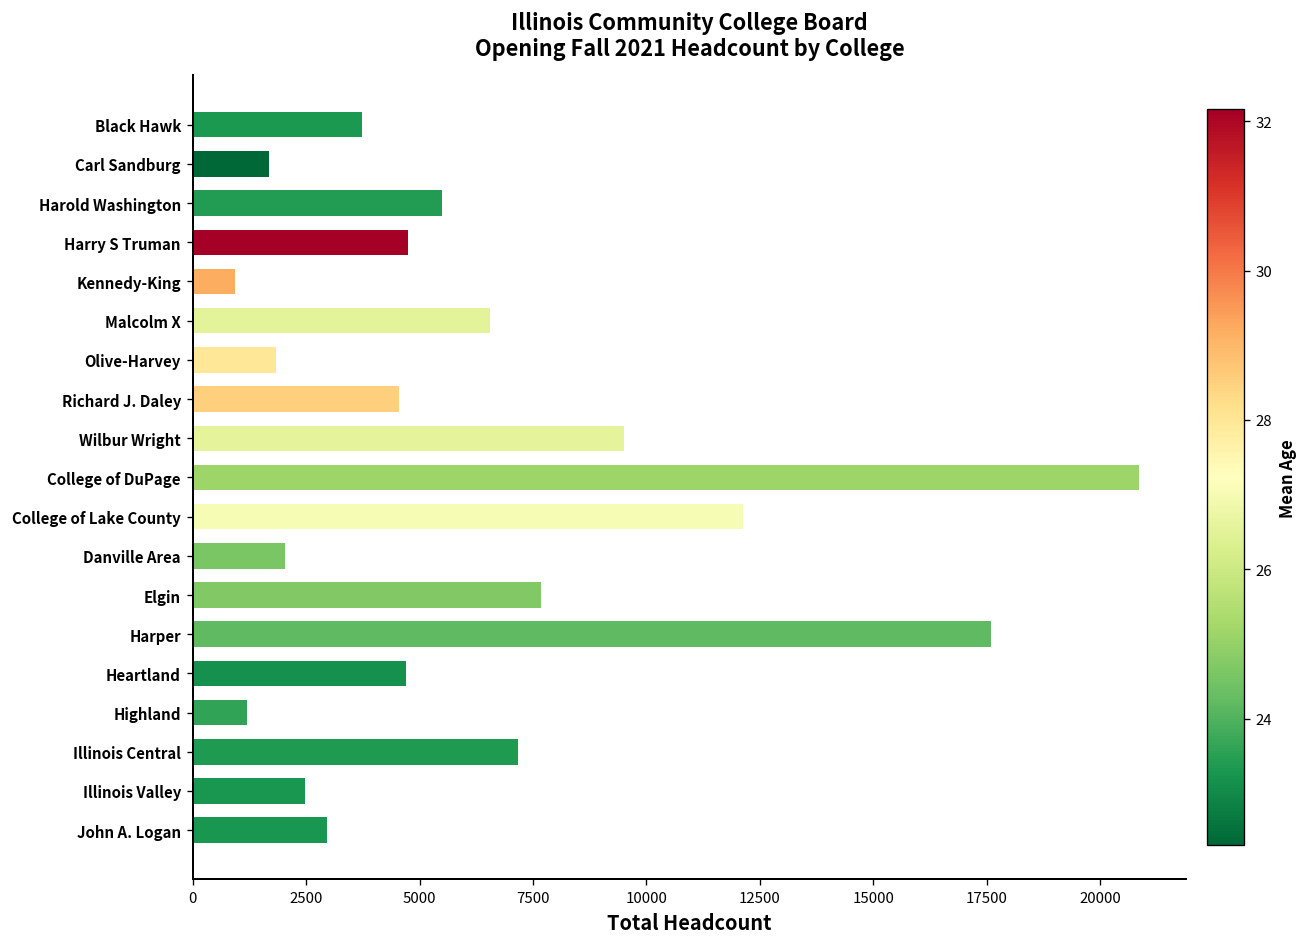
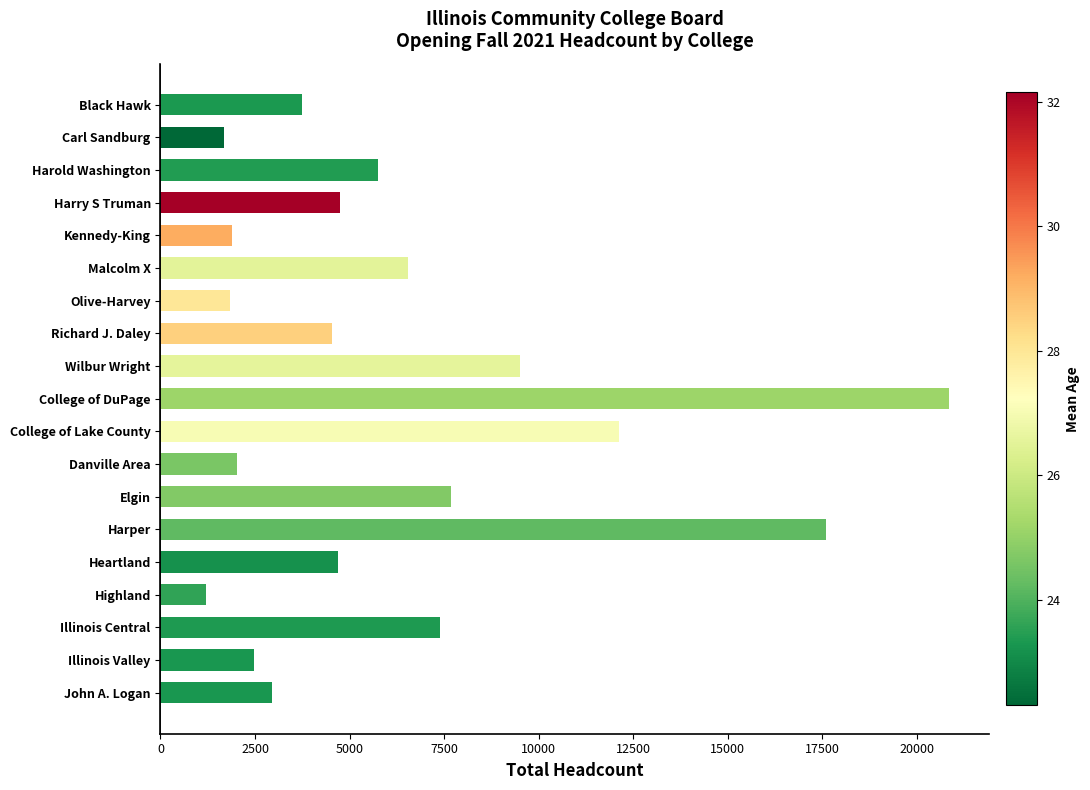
  {
    "Black Hawk": 3700,
    "Carl Sandburg": 1700,
-   "Harold Washington": 5500,
+   "Harold Washington": 5800,
    "Harry S Truman": 4700,
-   "Kennedy-King": 900,
+   "Kennedy-King": 1900,
    "Malcolm X": 6600,
    "Olive-Harvey": 1800,
    "Richard J. Daley": 4500,
    "Wilbur Wright": 9500,
    "College of DuPage": 20800,
    "College of Lake County": 12100,
    "Danville Area": 2000,
    "Elgin": 7700,
    "Harper": 17600,
    "Heartland": 4700,
    "Highland": 1200,
-   "Illinois Central": 7200,
+   "Illinois Central": 7400,
    "Illinois Valley": 2500,
    "John A. Logan": 3000
  }
